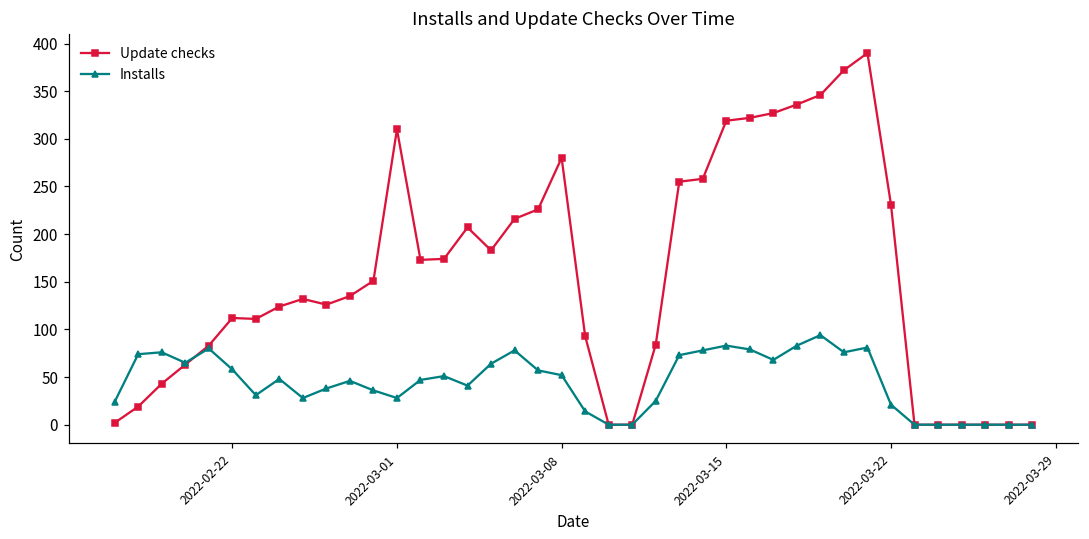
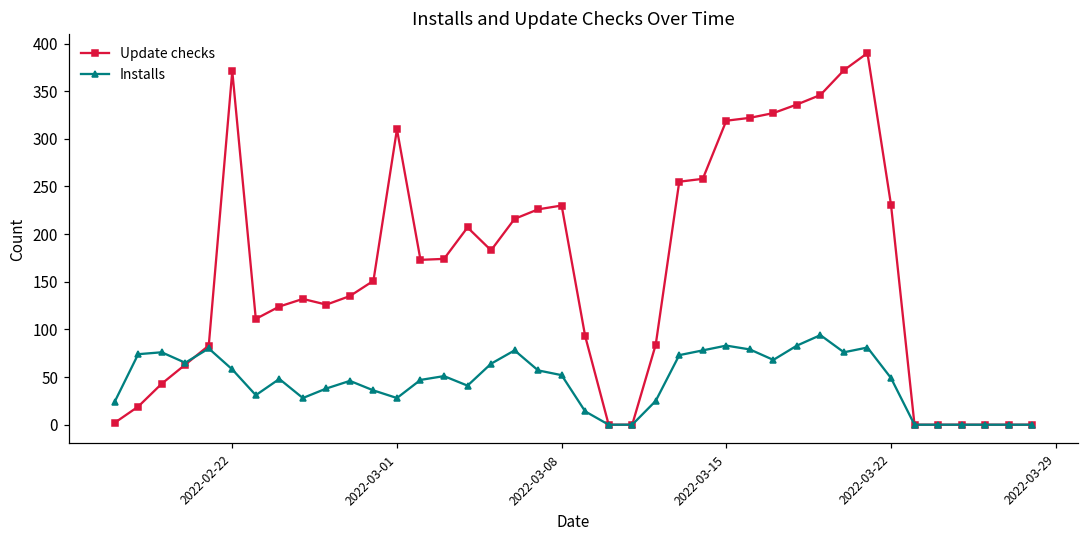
  {
    "Update checks": {
-     "2022-02-22": 110,
+     "2022-02-22": 370,
      "2022-03-01": 310,
-     "2022-03-08": 280,
+     "2022-03-08": 230,
      "2022-03-15": 320,
      "2022-03-22": 230
    },
    "Installs": {
      "2022-02-22": 60,
      "2022-03-01": 30,
      "2022-03-08": 50,
      "2022-03-15": 80,
-     "2022-03-22": 20
+     "2022-03-22": 50
    }
  }
